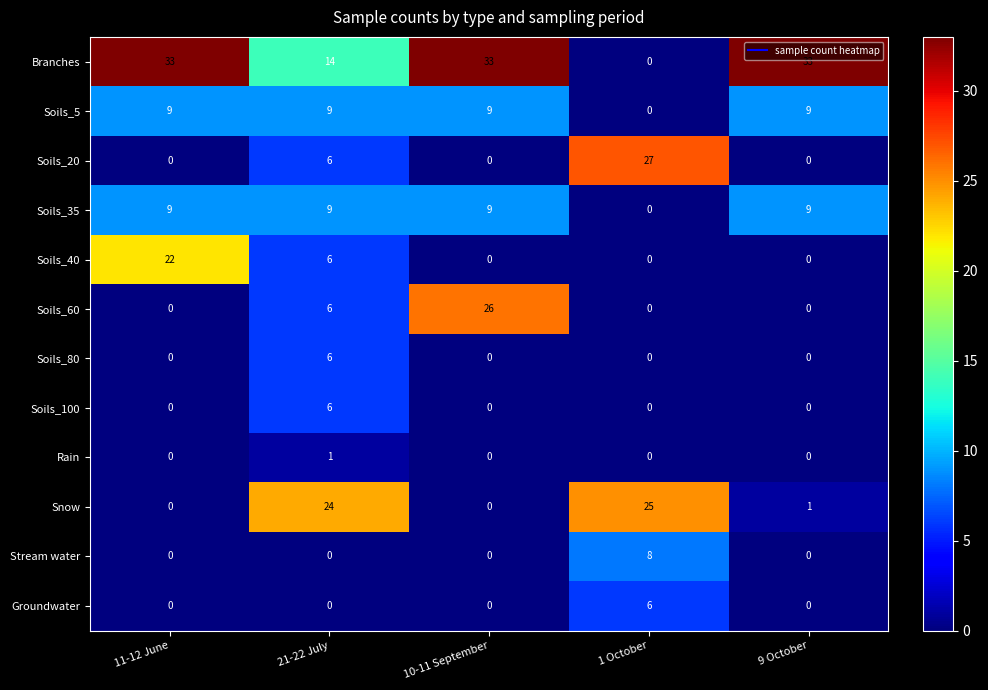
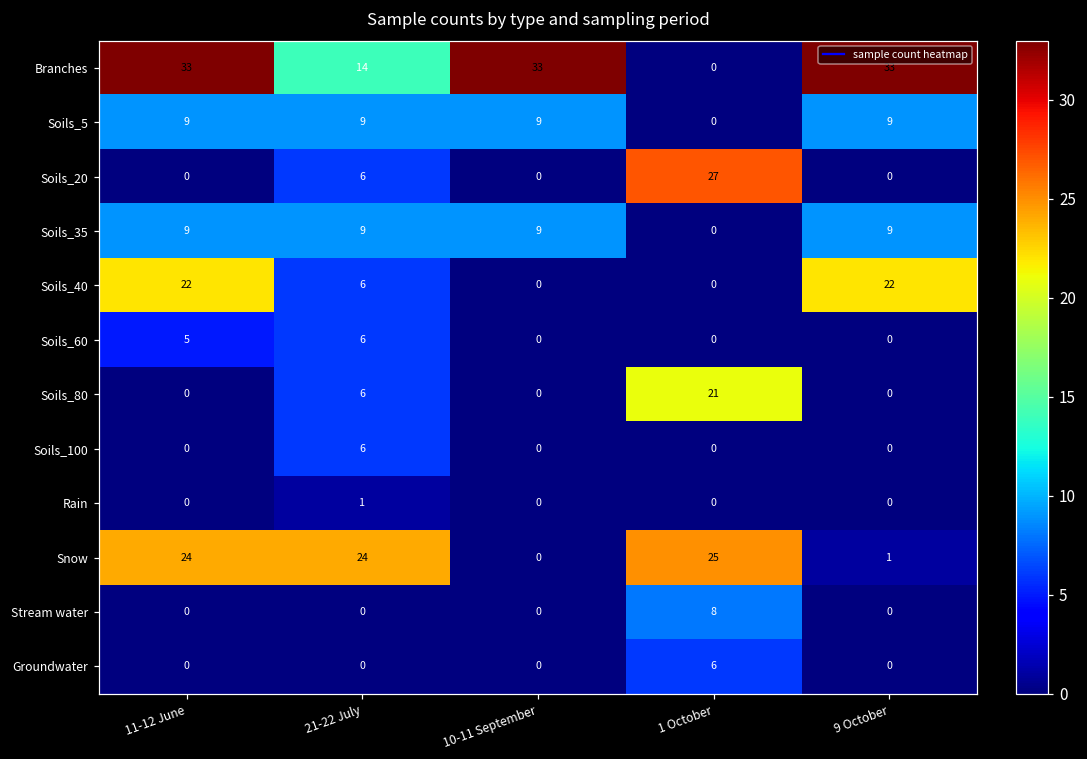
  {
    "Branches": {
      "11-12 June": 33,
      "21-22 July": 14,
      "10-11 September": 33,
      "1 October": 0
    },
    "Soils_5": {
      "11-12 June": 9,
      "21-22 July": 9,
      "10-11 September": 9,
      "1 October": 0,
      "9 October": 9
    },
    "Soils_20": {
      "11-12 June": 0,
      "21-22 July": 6,
      "10-11 September": 0,
      "1 October": 27,
      "9 October": 0
    },
    "Soils_35": {
      "11-12 June": 9,
      "21-22 July": 9,
      "10-11 September": 9,
      "1 October": 0,
      "9 October": 9
    },
    "Soils_40": {
      "11-12 June": 22,
      "21-22 July": 6,
      "10-11 September": 0,
      "1 October": 0,
-     "9 October": 0
+     "9 October": 22
    },
    "Soils_60": {
-     "11-12 June": 0,
+     "11-12 June": 5,
      "21-22 July": 6,
-     "10-11 September": 26,
+     "10-11 September": 0,
      "1 October": 0,
      "9 October": 0
    },
    "Soils_80": {
      "11-12 June": 0,
      "21-22 July": 6,
      "10-11 September": 0,
-     "1 October": 0,
+     "1 October": 21,
      "9 October": 0
    },
    "Soils_100": {
      "11-12 June": 0,
      "21-22 July": 6,
      "10-11 September": 0,
      "1 October": 0,
      "9 October": 0
    },
    "Rain": {
      "11-12 June": 0,
      "21-22 July": 1,
      "10-11 September": 0,
      "1 October": 0,
      "9 October": 0
    },
    "Snow": {
-     "11-12 June": 0,
+     "11-12 June": 24,
      "21-22 July": 24,
      "10-11 September": 0,
      "1 October": 25,
      "9 October": 1
    },
    "Stream water": {
      "11-12 June": 0,
      "21-22 July": 0,
      "10-11 September": 0,
      "1 October": 8,
      "9 October": 0
    },
    "Groundwater": {
      "11-12 June": 0,
      "21-22 July": 0,
      "10-11 September": 0,
      "1 October": 6,
      "9 October": 0
    }
  }
